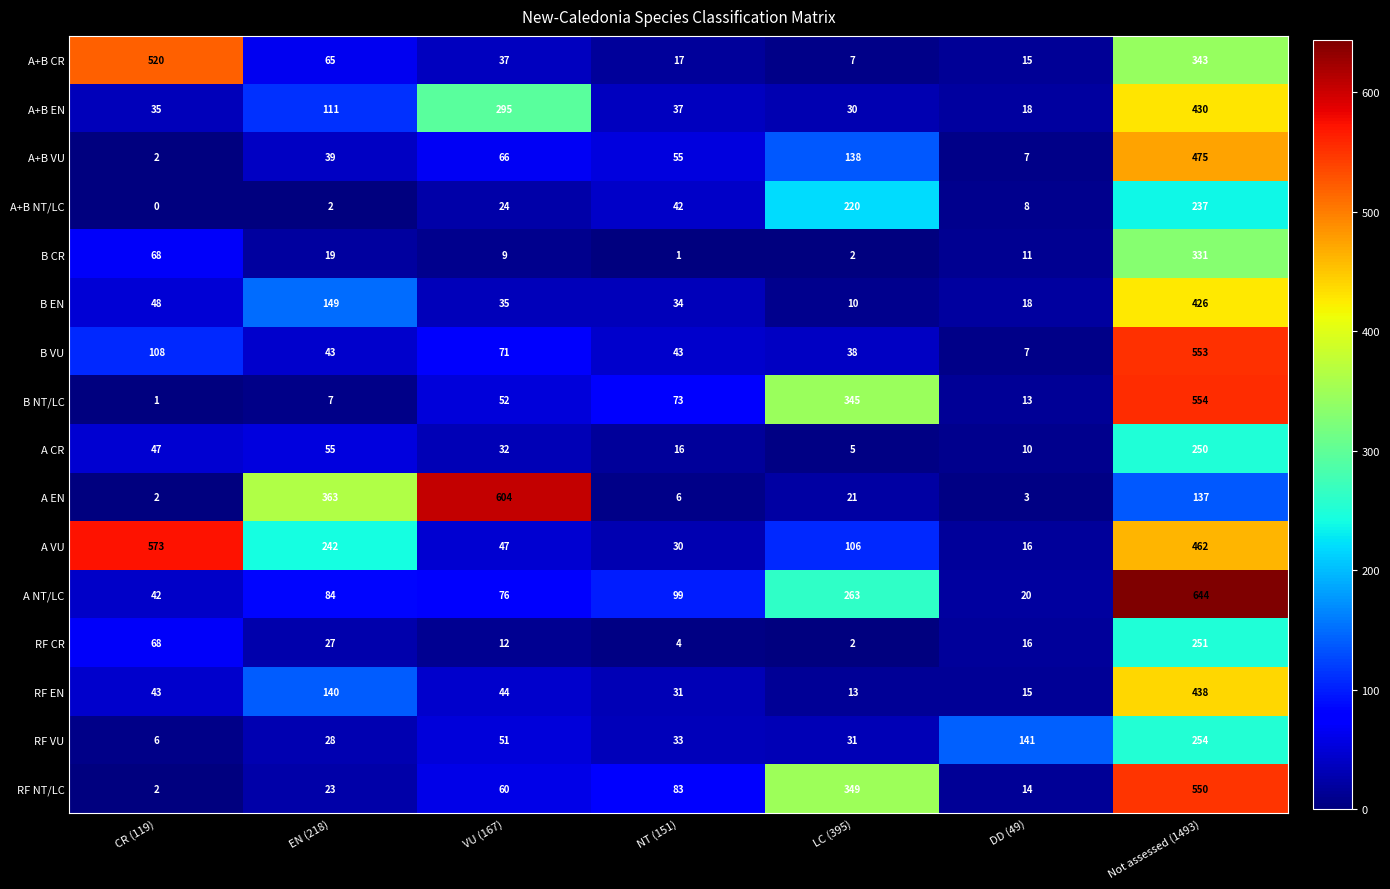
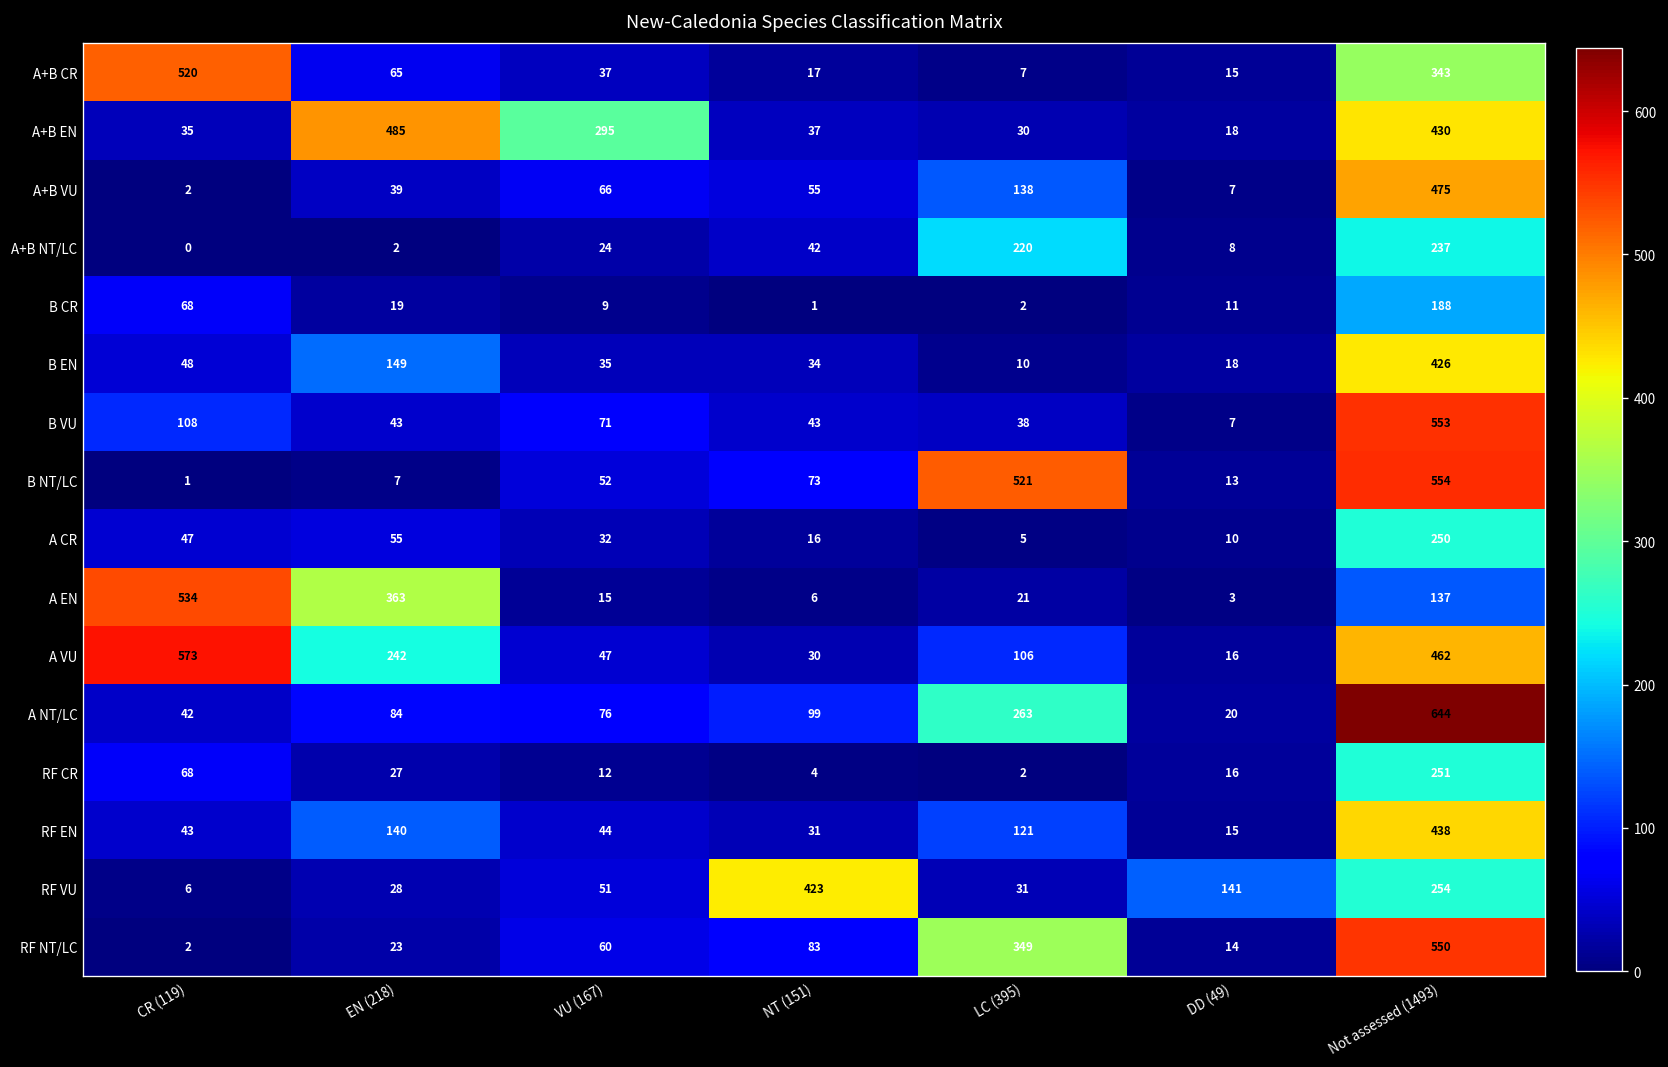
  {
    "A+B CR": {
      "CR (119)": 520,
      "EN (218)": 65,
      "VU (167)": 37,
      "NT (151)": 17,
      "LC (395)": 7,
      "DD (49)": 15,
      "Not assessed (1493)": 343
    },
    "A+B EN": {
      "CR (119)": 35,
-     "EN (218)": 111,
+     "EN (218)": 485,
      "VU (167)": 295,
      "NT (151)": 37,
      "LC (395)": 30,
      "DD (49)": 18,
      "Not assessed (1493)": 430
    },
    "A+B VU": {
      "CR (119)": 2,
      "EN (218)": 39,
      "VU (167)": 66,
      "NT (151)": 55,
      "LC (395)": 138,
      "DD (49)": 7,
      "Not assessed (1493)": 475
    },
    "A+B NT/LC": {
      "CR (119)": 0,
      "EN (218)": 2,
      "VU (167)": 24,
      "NT (151)": 42,
      "LC (395)": 220,
      "DD (49)": 8,
      "Not assessed (1493)": 237
    },
    "B CR": {
      "CR (119)": 68,
      "EN (218)": 19,
      "VU (167)": 9,
      "NT (151)": 1,
      "LC (395)": 2,
      "DD (49)": 11,
-     "Not assessed (1493)": 331
+     "Not assessed (1493)": 188
    },
    "B EN": {
      "CR (119)": 48,
      "EN (218)": 149,
      "VU (167)": 35,
      "NT (151)": 34,
      "LC (395)": 10,
      "DD (49)": 18,
      "Not assessed (1493)": 426
    },
    "B VU": {
      "CR (119)": 108,
      "EN (218)": 43,
      "VU (167)": 71,
      "NT (151)": 43,
      "LC (395)": 38,
      "DD (49)": 7,
      "Not assessed (1493)": 553
    },
    "B NT/LC": {
      "CR (119)": 1,
      "EN (218)": 7,
      "VU (167)": 52,
      "NT (151)": 73,
-     "LC (395)": 345,
+     "LC (395)": 521,
      "DD (49)": 13,
      "Not assessed (1493)": 554
    },
    "A CR": {
      "CR (119)": 47,
      "EN (218)": 55,
      "VU (167)": 32,
      "NT (151)": 16,
      "LC (395)": 5,
      "DD (49)": 10,
      "Not assessed (1493)": 250
    },
    "A EN": {
-     "CR (119)": 2,
+     "CR (119)": 534,
      "EN (218)": 363,
-     "VU (167)": 604,
+     "VU (167)": 15,
      "NT (151)": 6,
      "LC (395)": 21,
      "DD (49)": 3,
      "Not assessed (1493)": 137
    },
    "A VU": {
      "CR (119)": 573,
      "EN (218)": 242,
      "VU (167)": 47,
      "NT (151)": 30,
      "LC (395)": 106,
      "DD (49)": 16,
      "Not assessed (1493)": 462
    },
    "A NT/LC": {
      "CR (119)": 42,
      "EN (218)": 84,
      "VU (167)": 76,
      "NT (151)": 99,
      "LC (395)": 263,
      "DD (49)": 20,
      "Not assessed (1493)": 644
    },
    "RF CR": {
      "CR (119)": 68,
      "EN (218)": 27,
      "VU (167)": 12,
      "NT (151)": 4,
      "LC (395)": 2,
      "DD (49)": 16,
      "Not assessed (1493)": 251
    },
    "RF EN": {
      "CR (119)": 43,
      "EN (218)": 140,
      "VU (167)": 44,
      "NT (151)": 31,
-     "LC (395)": 13,
+     "LC (395)": 121,
      "DD (49)": 15,
      "Not assessed (1493)": 438
    },
    "RF VU": {
      "CR (119)": 6,
      "EN (218)": 28,
      "VU (167)": 51,
-     "NT (151)": 33,
+     "NT (151)": 423,
      "LC (395)": 31,
      "DD (49)": 141,
      "Not assessed (1493)": 254
    },
    "RF NT/LC": {
      "CR (119)": 2,
      "EN (218)": 23,
      "VU (167)": 60,
      "NT (151)": 83,
      "LC (395)": 349,
      "DD (49)": 14,
      "Not assessed (1493)": 550
    }
  }
